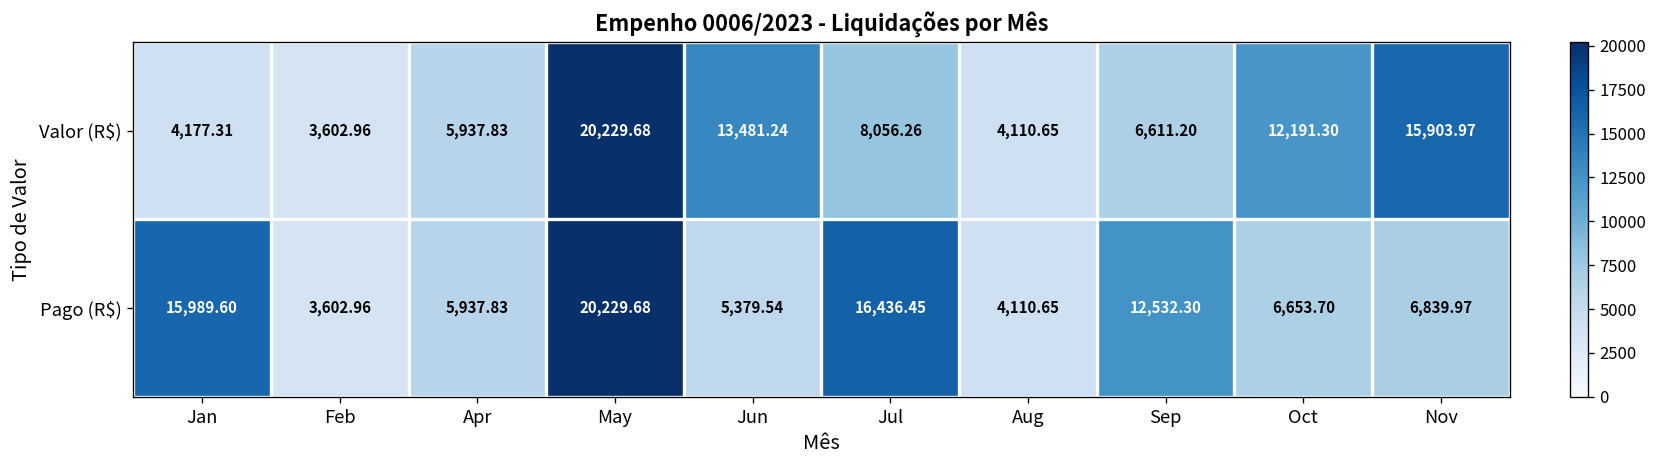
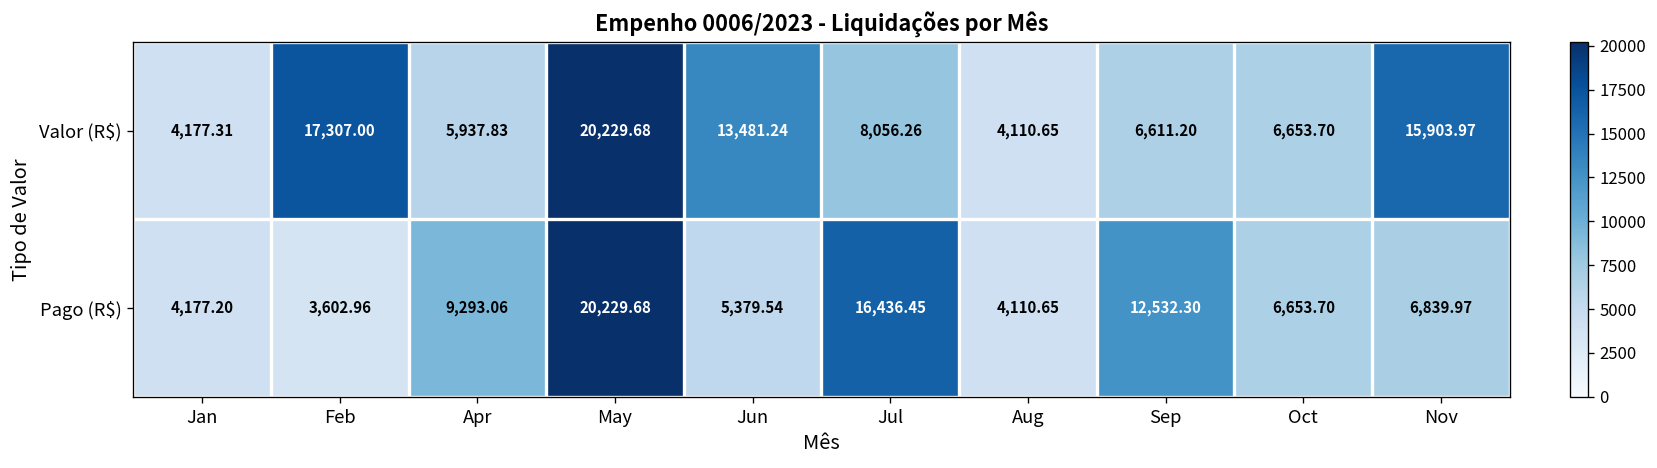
  {
    "Valor (R$)": {
      "Jan": "4,177.31",
-     "Feb": "3,602.96",
+     "Feb": "17,307.00",
      "Apr": "5,937.83",
      "May": "20,229.68",
      "Jun": "13,481.24",
      "Jul": "8,056.26",
      "Aug": "4,110.65",
      "Sep": "6,611.20",
-     "Oct": "12,191.30",
+     "Oct": "6,653.70",
      "Nov": "15,903.97"
    },
    "Pago (R$)": {
-     "Jan": "15,989.60",
+     "Jan": "4,177.20",
      "Feb": "3,602.96",
-     "Apr": "5,937.83",
+     "Apr": "9,293.06",
      "May": "20,229.68",
      "Jun": "5,379.54",
      "Jul": "16,436.45",
      "Aug": "4,110.65",
      "Sep": "12,532.30",
      "Oct": "6,653.70",
      "Nov": "6,839.97"
    }
  }
